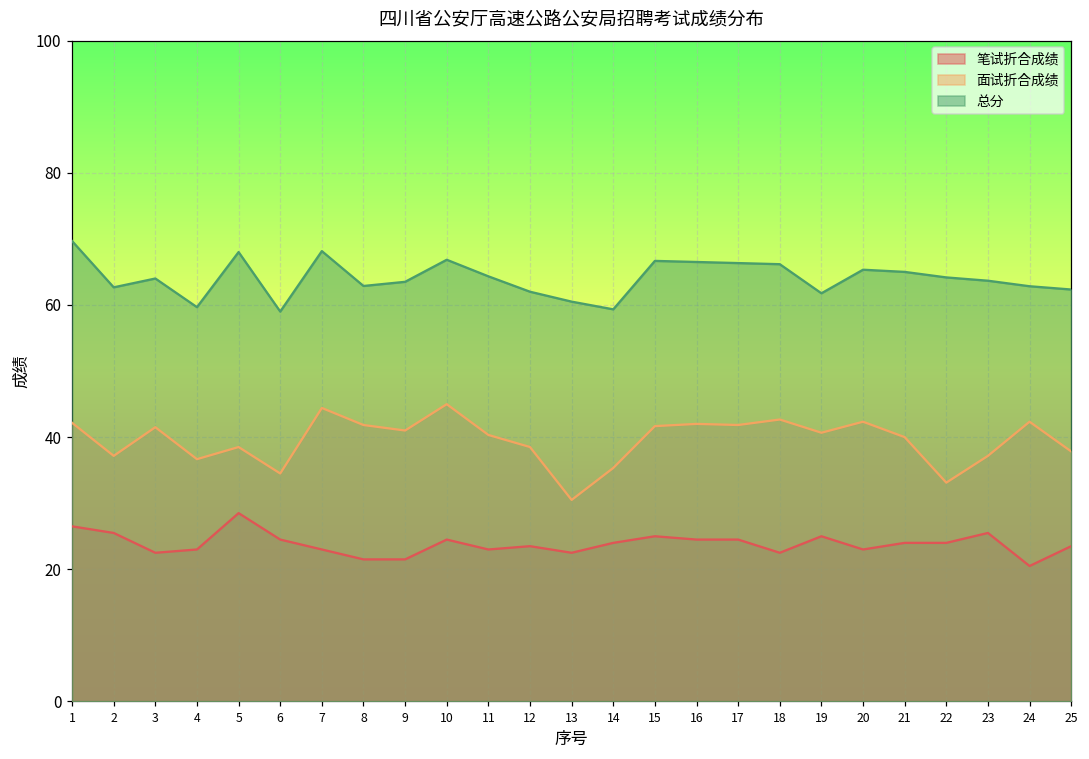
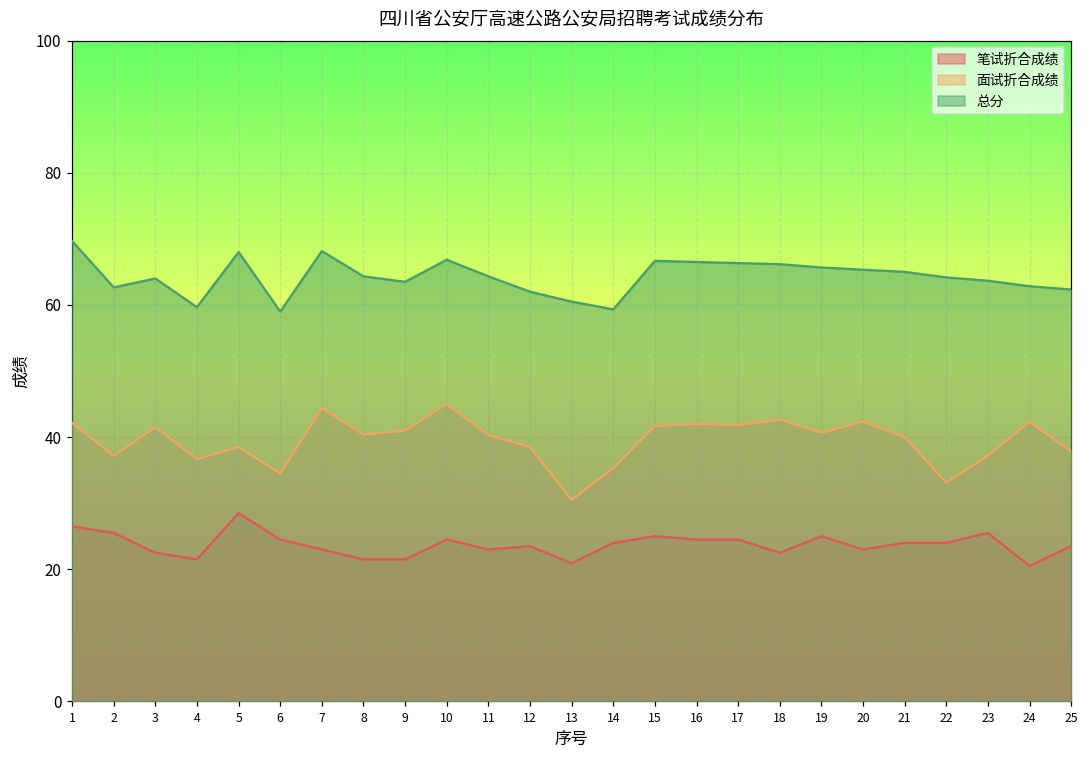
  {
    "笔试折合成绩": {
      "1": 27,
      "2": 26,
      "3": 23,
-     "4": 23,
+     "4": 22,
      "5": 29,
      "6": 25,
      "7": 23,
      "8": 22,
      "9": 22,
      "10": 25,
      "11": 23,
      "12": 24,
-     "13": 23,
+     "13": 21,
      "14": 24,
      "15": 25,
      "16": 25,
      "17": 25,
      "18": 23,
      "19": 25,
      "20": 23,
      "21": 24,
      "22": 24,
      "23": 26,
      "24": 21,
      "25": 24
    },
    "面试折合成绩": {
      "1": 42,
      "2": 37,
      "3": 42,
      "4": 37,
      "5": 39,
      "6": 35,
      "7": 44,
-     "8": 42,
+     "8": 40,
      "9": 41,
      "10": 45,
      "11": 40,
      "12": 39,
      "13": 31,
      "14": 35,
      "15": 42,
      "16": 42,
      "17": 42,
      "18": 43,
      "19": 41,
      "20": 42,
      "21": 40,
      "22": 33,
      "23": 37,
      "24": 42,
      "25": 38
    },
    "总分": {
      "1": 70,
      "2": 63,
      "3": 64,
      "4": 60,
      "5": 68,
      "6": 59,
      "7": 68,
-     "8": 63,
+     "8": 64,
      "9": 64,
      "10": 67,
      "11": 64,
      "12": 62,
      "13": 61,
      "14": 59,
      "15": 67,
      "16": 67,
      "17": 66,
      "18": 66,
-     "19": 62,
+     "19": 66,
      "20": 65,
      "21": 65,
      "22": 64,
      "23": 64,
      "24": 63,
      "25": 62
    }
  }
